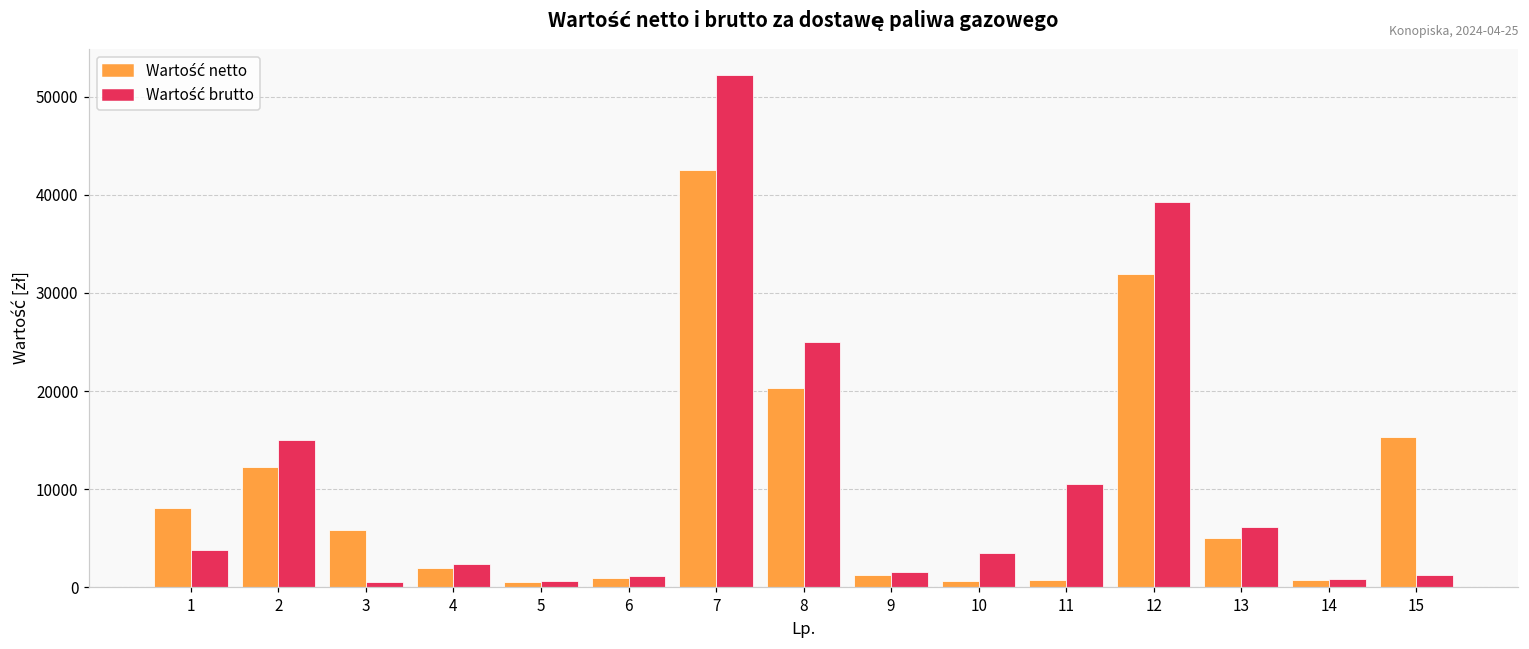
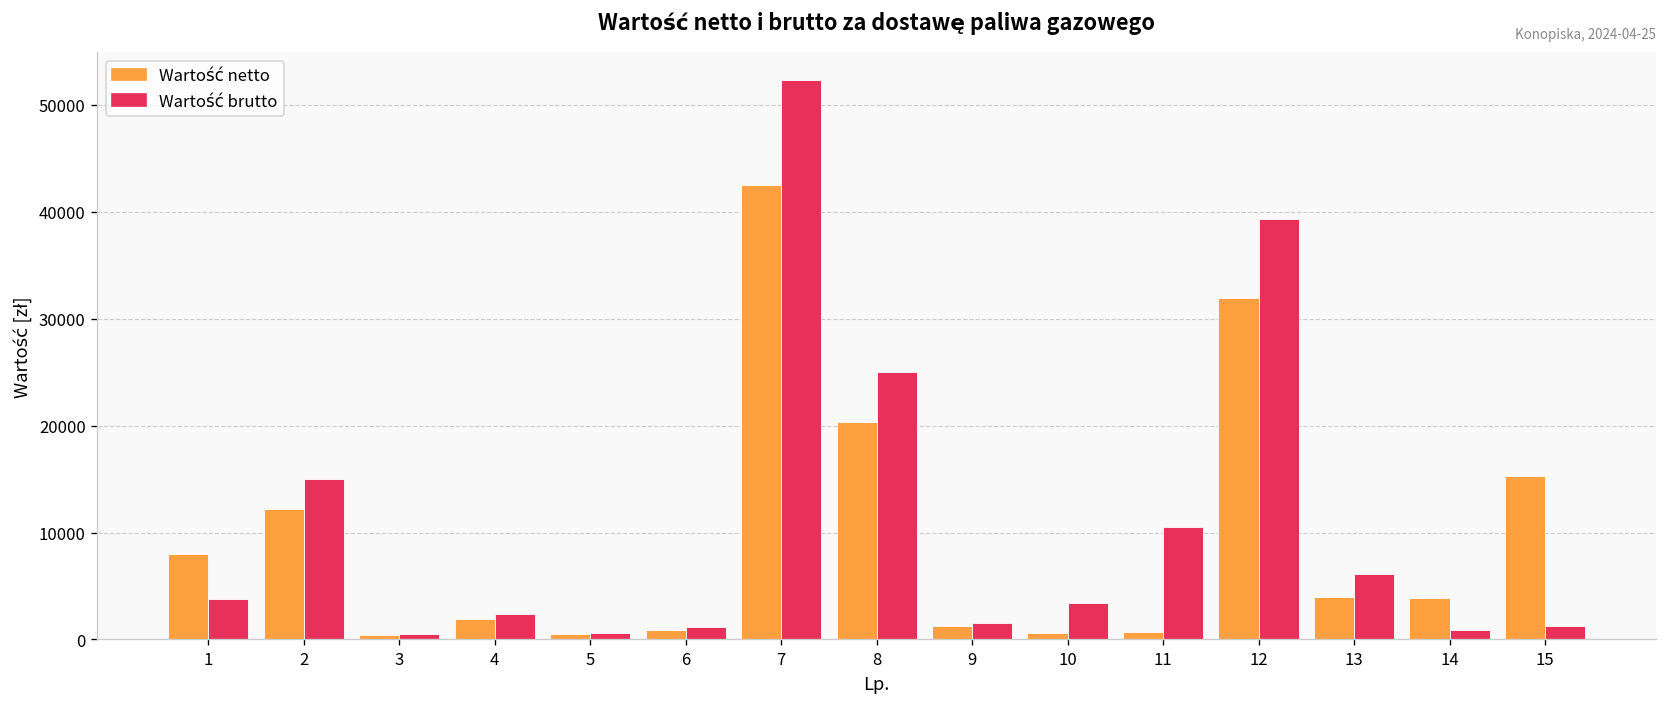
  {
    "Wartość netto": {
      "1": 8000,
      "2": 12000,
-     "3": 6000,
+     "3": 0,
      "4": 2000,
      "5": 0,
      "6": 1000,
      "7": 43000,
      "8": 20000,
      "9": 1000,
      "10": 1000,
      "11": 1000,
      "12": 32000,
-     "13": 5000,
-     "14": 1000,
+     "13": 4000,
+     "14": 4000,
      "15": 15000
    },
    "Wartość brutto": {
      "1": 4000,
      "2": 15000,
      "3": 1000,
      "4": 2000,
      "5": 1000,
      "6": 1000,
      "7": 52000,
      "8": 25000,
      "9": 2000,
      "10": 3000,
      "11": 10000,
      "12": 39000,
      "13": 6000,
      "14": 1000,
      "15": 1000
    }
  }
